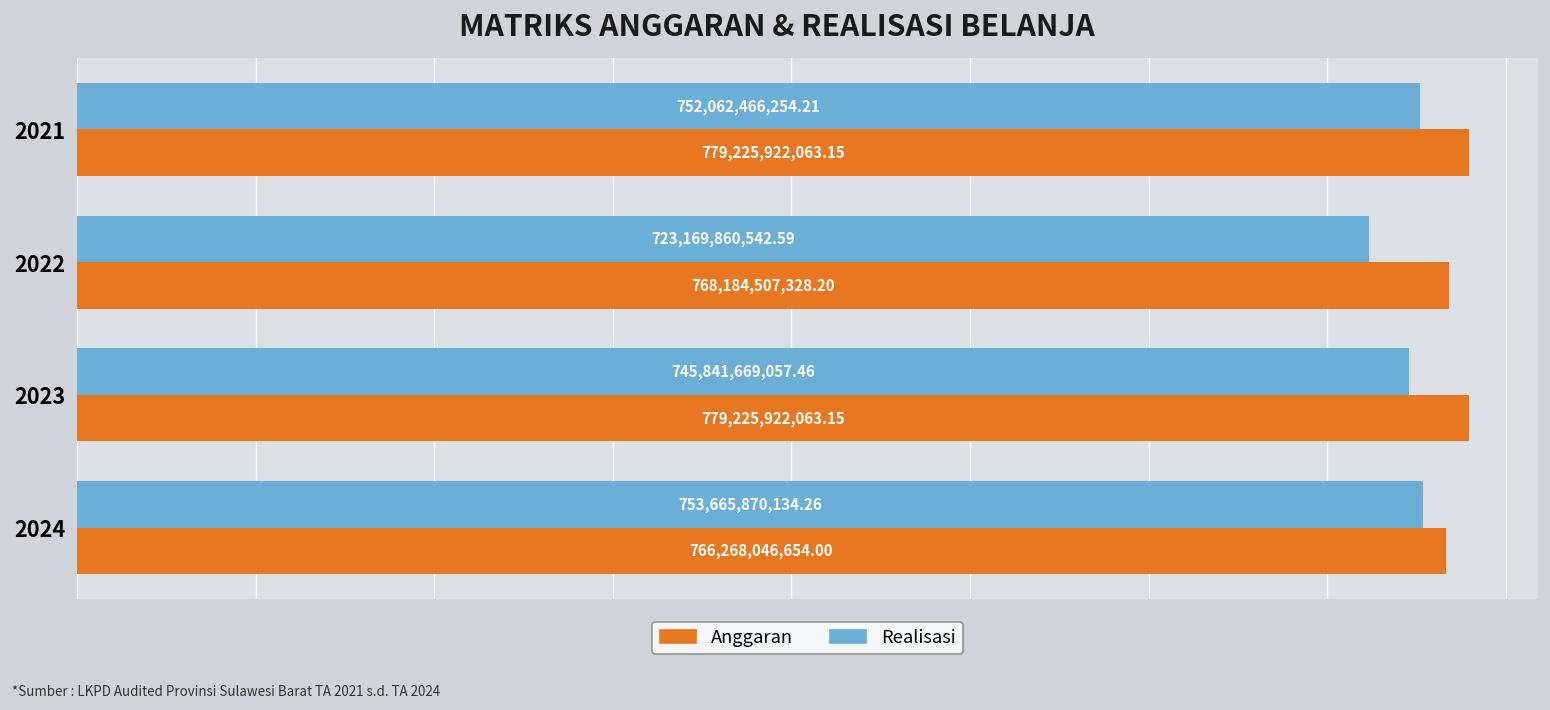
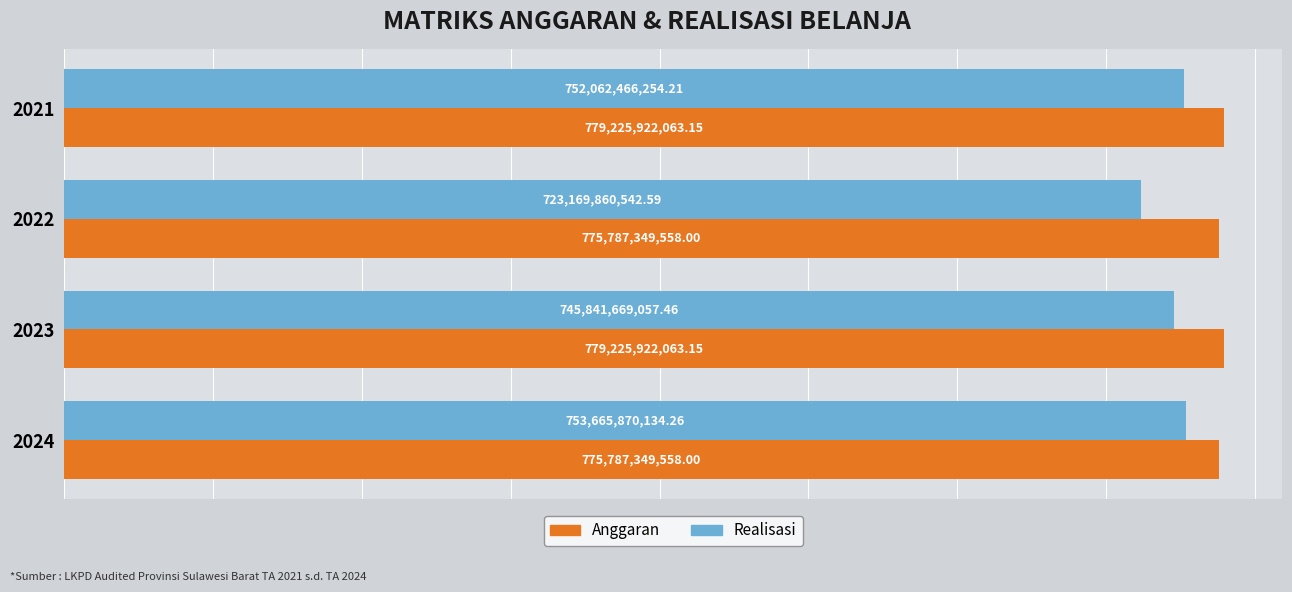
  {
    "Anggaran": {
      "2021": "779,225,922,063.15",
-     "2022": "768,184,507,328.20",
+     "2022": "775,787,349,558.00",
      "2023": "779,225,922,063.15",
-     "2024": "766,268,046,654.00"
+     "2024": "775,787,349,558.00"
    },
    "Realisasi": {
      "2021": "752,062,466,254.21",
      "2022": "723,169,860,542.59",
      "2023": "745,841,669,057.46",
      "2024": "753,665,870,134.26"
    }
  }
